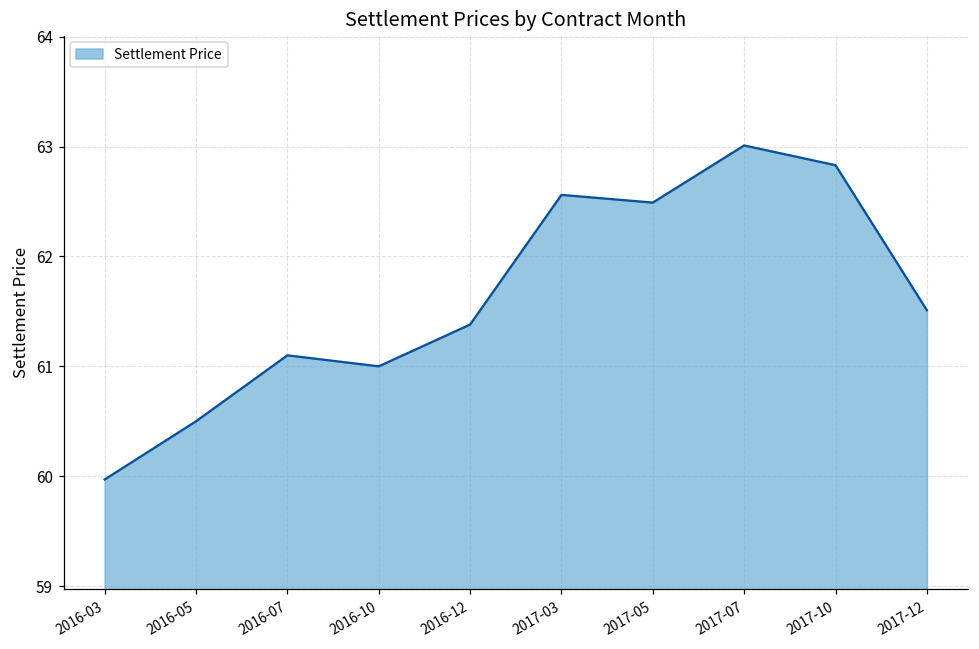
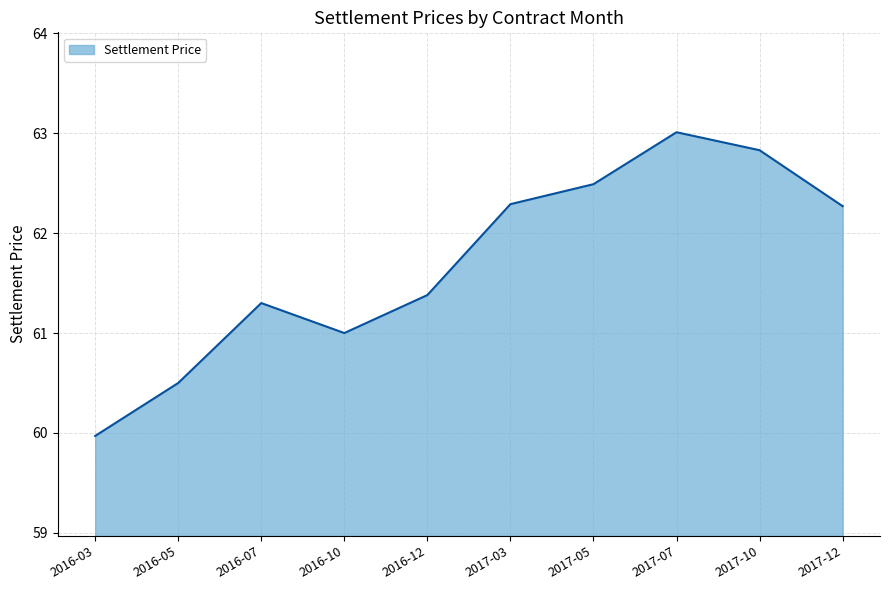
  {
    "2016-03": 60.0,
    "2016-05": 60.5,
-   "2016-07": 61.1,
+   "2016-07": 61.3,
    "2016-10": 61.0,
    "2016-12": 61.4,
-   "2017-03": 62.6,
+   "2017-03": 62.3,
    "2017-05": 62.5,
    "2017-07": 63.0,
    "2017-10": 62.8,
-   "2017-12": 61.5
+   "2017-12": 62.3
  }
